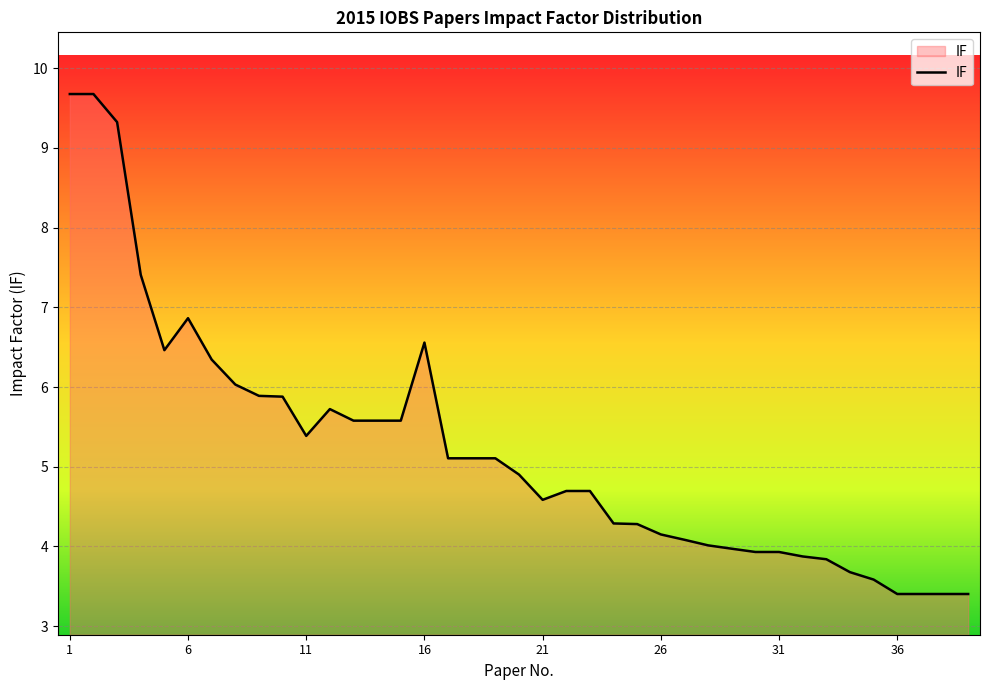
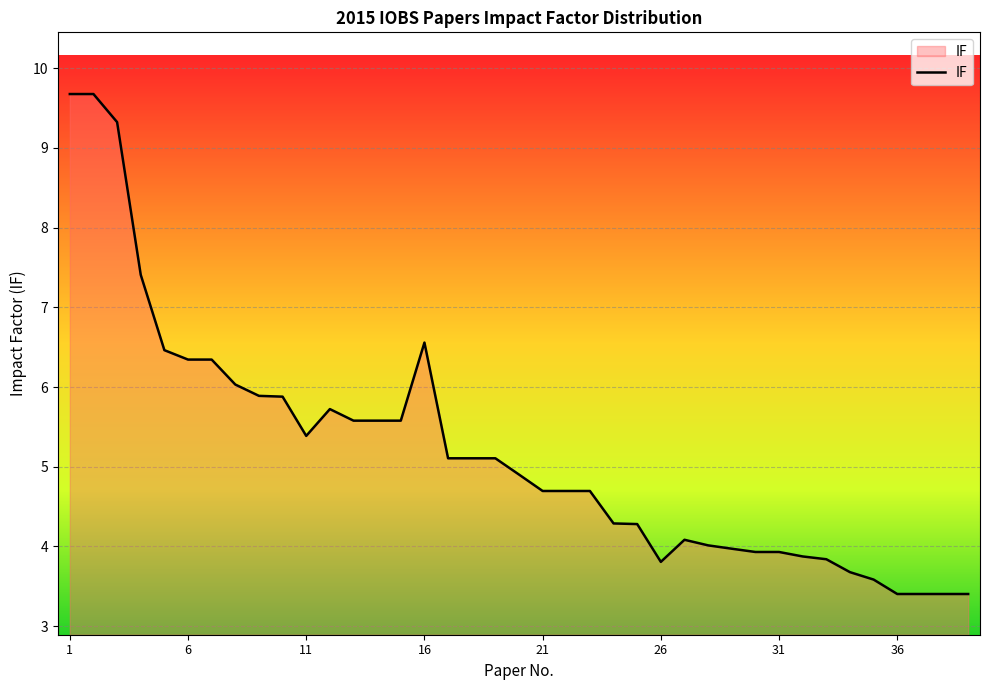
  {
    "1": 9.7,
-   "6": 6.9,
+   "6": 6.3,
    "11": 5.4,
    "16": 6.6,
-   "21": 4.6,
-   "26": 4.2,
+   "21": 4.7,
+   "26": 3.8,
    "31": 3.9,
    "36": 3.4
  }
